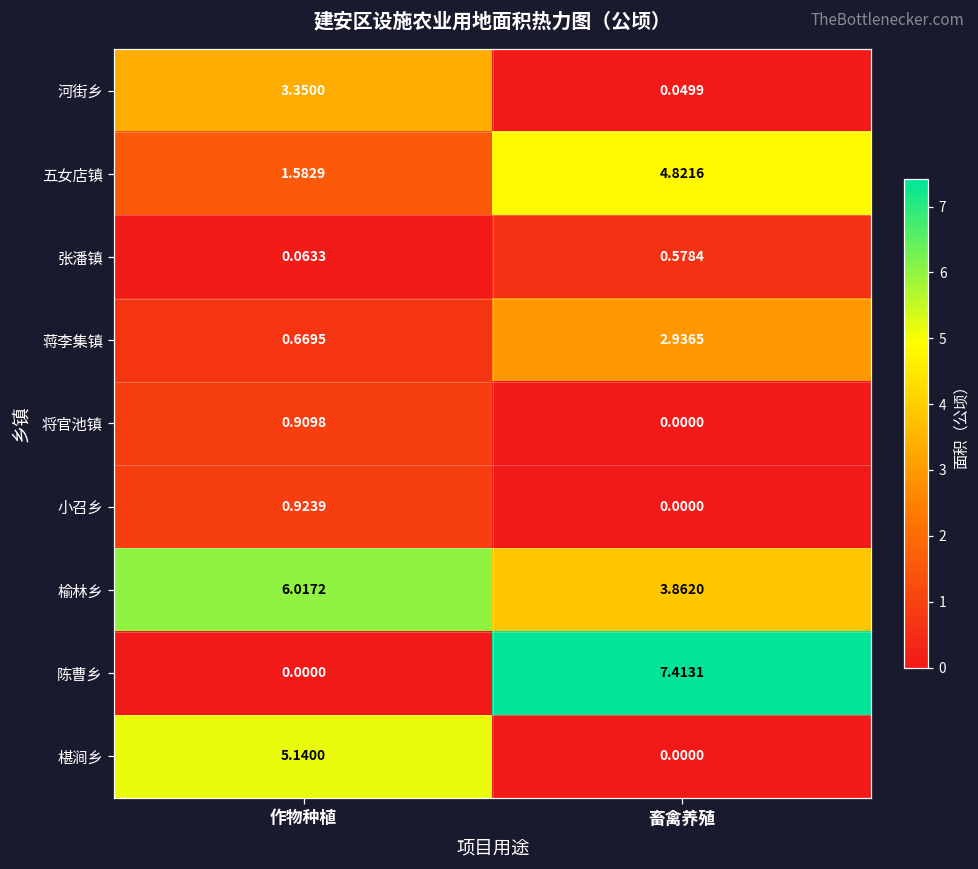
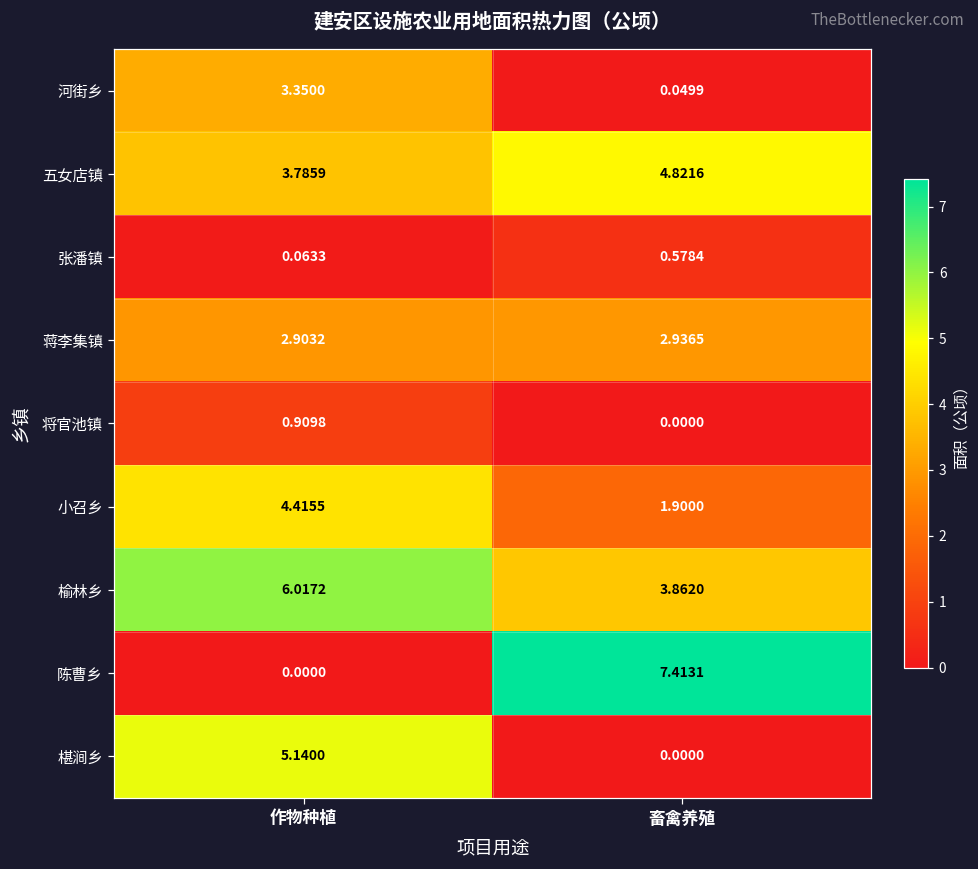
  {
    "河街乡": {
      "作物种植": 3.3500,
      "畜禽养殖": 0.0499
    },
    "五女店镇": {
-     "作物种植": 1.5829,
+     "作物种植": 3.7859,
      "畜禽养殖": 4.8216
    },
    "张潘镇": {
      "作物种植": 0.0633,
      "畜禽养殖": 0.5784
    },
    "蒋李集镇": {
-     "作物种植": 0.6695,
+     "作物种植": 2.9032,
      "畜禽养殖": 2.9365
    },
    "将官池镇": {
      "作物种植": 0.9098,
      "畜禽养殖": 0.0000
    },
    "小召乡": {
-     "作物种植": 0.9239,
-     "畜禽养殖": 0.0000
+     "作物种植": 4.4155,
+     "畜禽养殖": 1.9000
    },
    "榆林乡": {
      "作物种植": 6.0172,
      "畜禽养殖": 3.8620
    },
    "陈曹乡": {
      "作物种植": 0.0000,
      "畜禽养殖": 7.4131
    },
    "椹涧乡": {
      "作物种植": 5.1400,
      "畜禽养殖": 0.0000
    }
  }
